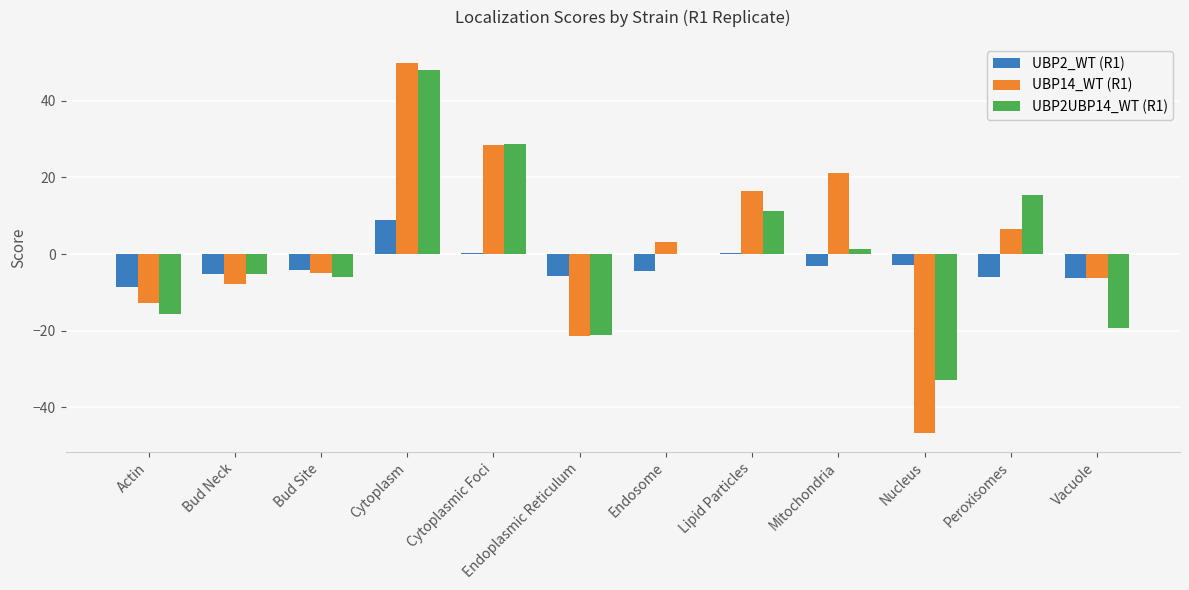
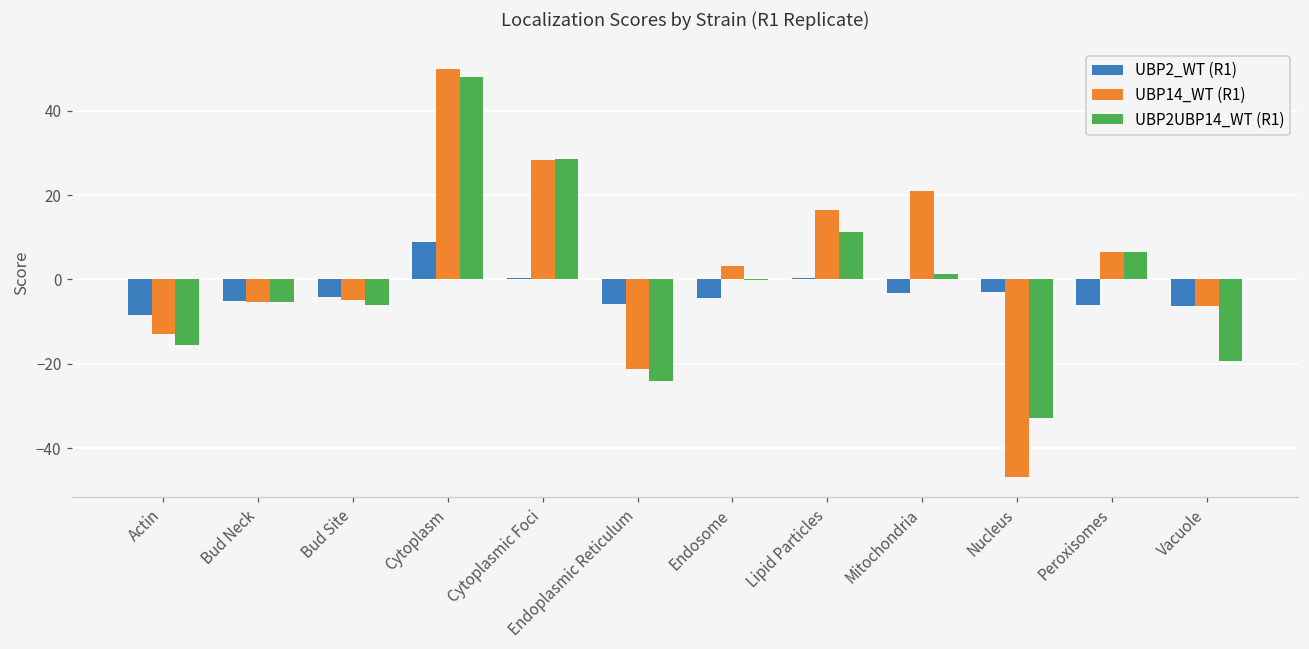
  {
    "UBP2_WT (R1)": {
      "Actin": -9,
      "Bud Neck": -5,
      "Bud Site": -4,
      "Cytoplasm": 9,
      "Endoplasmic Reticulum": -6,
      "Endosome": -4,
      "Mitochondria": -3,
      "Nucleus": -3,
      "Peroxisomes": -6,
      "Vacuole": -6
    },
    "UBP14_WT (R1)": {
      "Actin": -13,
-     "Bud Neck": -8,
+     "Bud Neck": -5,
      "Bud Site": -5,
      "Cytoplasm": 50,
      "Cytoplasmic Foci": 28,
      "Endoplasmic Reticulum": -21,
      "Endosome": 3,
      "Lipid Particles": 16,
      "Mitochondria": 21,
      "Nucleus": -47,
      "Peroxisomes": 7,
      "Vacuole": -6
    },
    "UBP2UBP14_WT (R1)": {
      "Actin": -16,
      "Bud Neck": -5,
      "Bud Site": -6,
      "Cytoplasm": 48,
      "Cytoplasmic Foci": 29,
-     "Endoplasmic Reticulum": -21,
+     "Endoplasmic Reticulum": -24,
      "Lipid Particles": 11,
      "Mitochondria": 1,
      "Nucleus": -33,
-     "Peroxisomes": 15,
+     "Peroxisomes": 6,
      "Vacuole": -19
    }
  }
